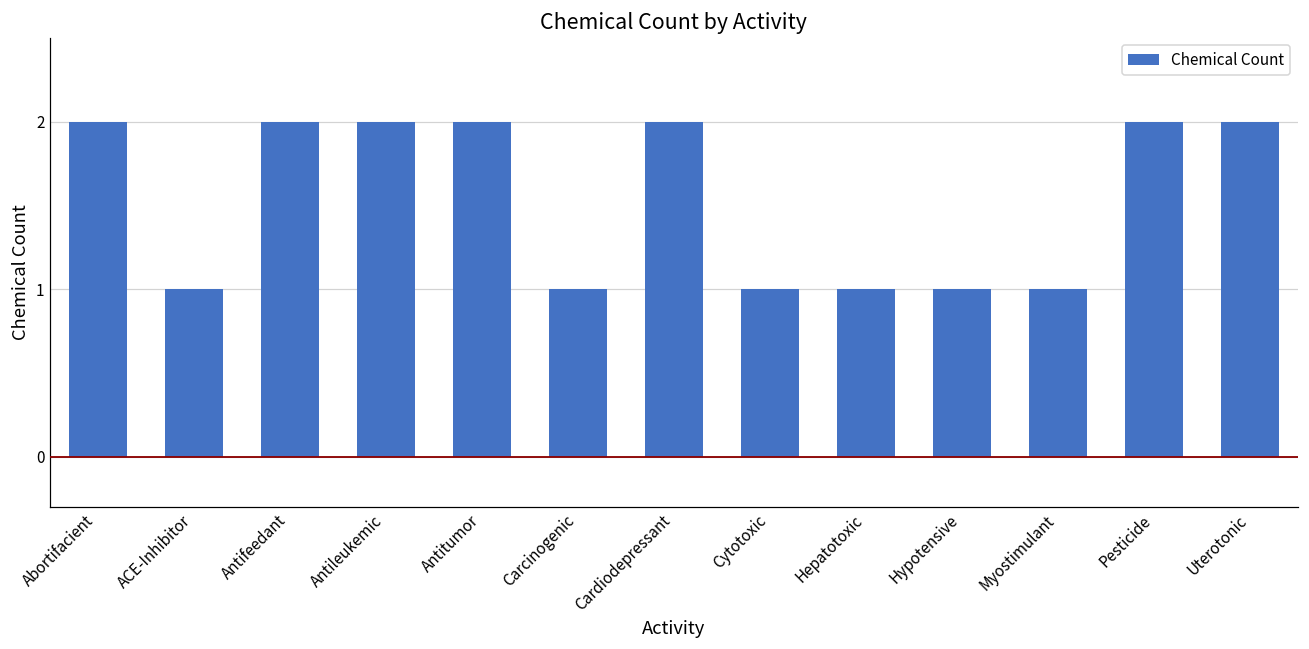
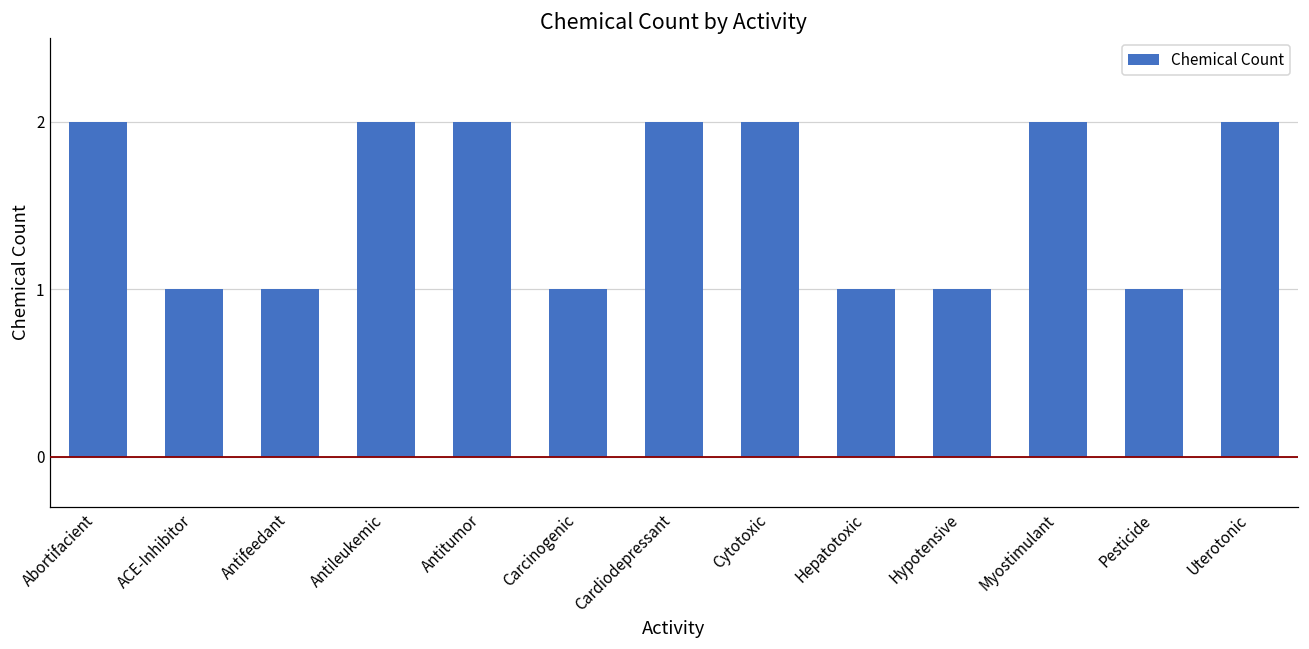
  {
    "Abortifacient": 2,
    "ACE-Inhibitor": 1,
-   "Antifeedant": 2,
+   "Antifeedant": 1,
    "Antileukemic": 2,
    "Antitumor": 2,
    "Carcinogenic": 1,
    "Cardiodepressant": 2,
-   "Cytotoxic": 1,
+   "Cytotoxic": 2,
    "Hepatotoxic": 1,
    "Hypotensive": 1,
-   "Myostimulant": 1,
-   "Pesticide": 2,
+   "Myostimulant": 2,
+   "Pesticide": 1,
    "Uterotonic": 2
  }
